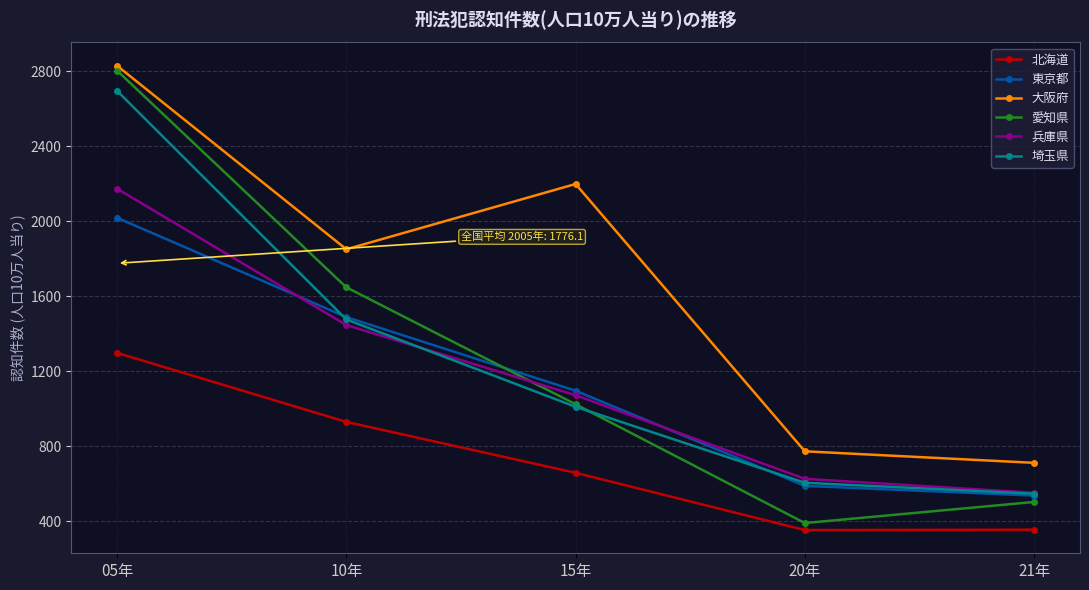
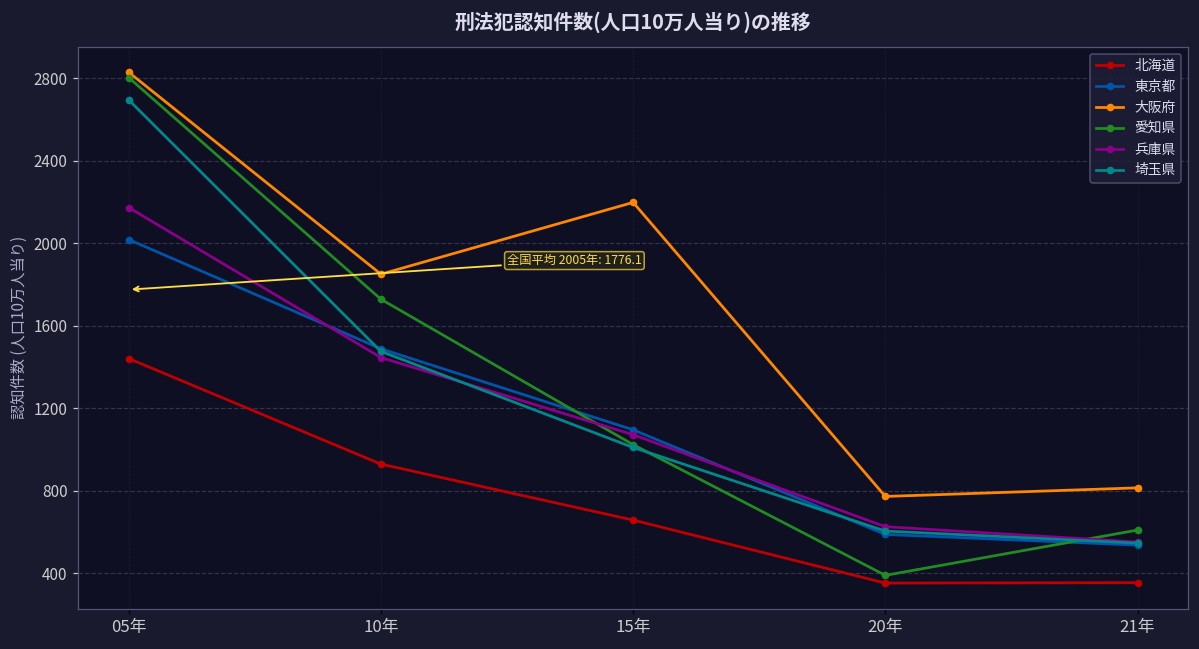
  {
    "北海道": {
-     "05年": 1300,
+     "05年": 1440,
      "10年": 930,
      "15年": 660,
      "20年": 350,
      "21年": 360
    },
    "東京都": {
      "05年": 2020,
      "15年": 1100,
      "20年": 590
    },
    "大阪府": {
      "05年": 2830,
      "15年": 2200,
      "20年": 770,
-     "21年": 710
+     "21年": 820
    },
    "愛知県": {
      "05年": 2800,
-     "10年": 1650,
+     "10年": 1730,
      "15年": 1020,
      "20年": 390,
-     "21年": 500
+     "21年": 610
    },
    "兵庫県": {
      "05年": 2170,
      "10年": 1450,
      "15年": 1070,
      "20年": 630
    },
    "埼玉県": {
      "05年": 2700,
      "15年": 1010,
      "20年": 610
    }
  }
